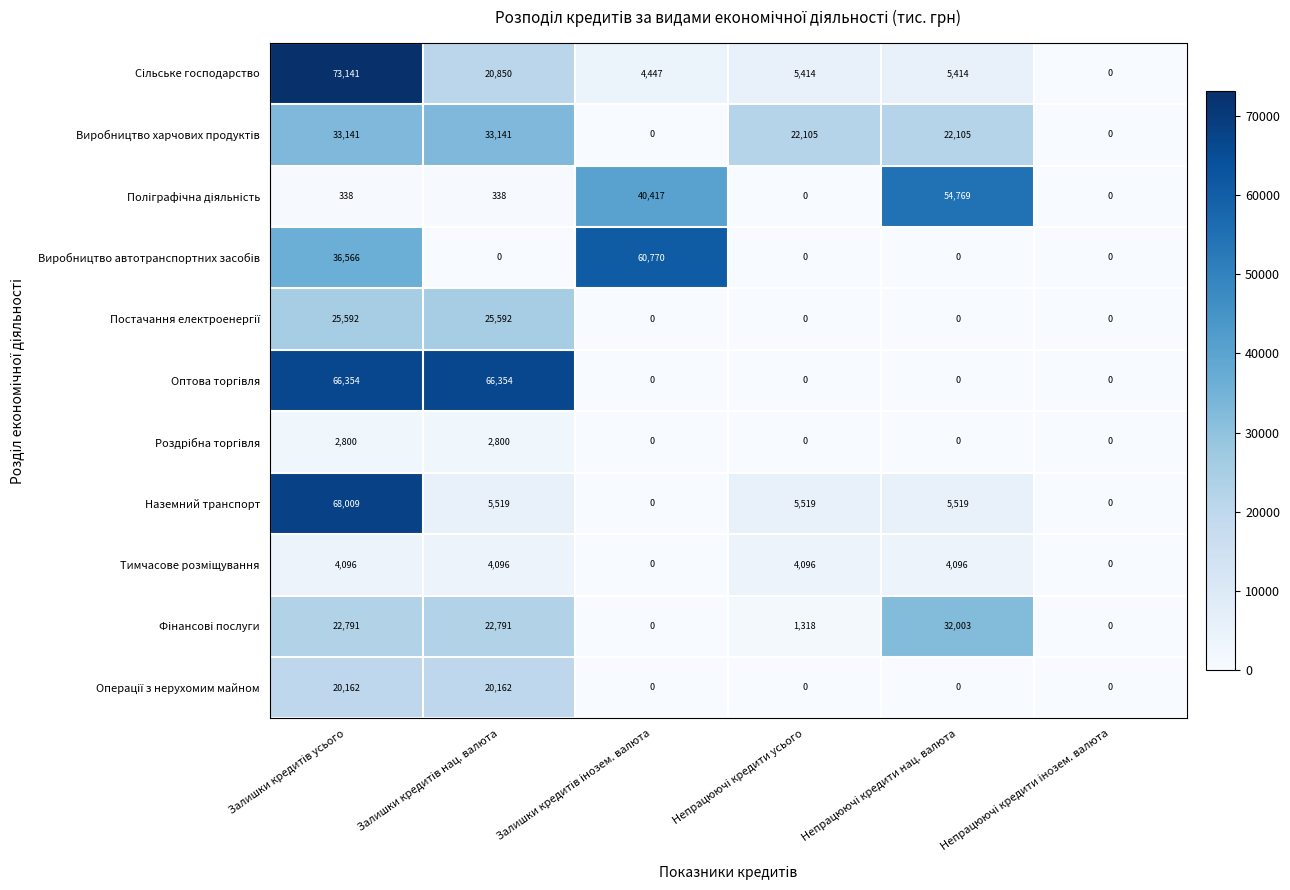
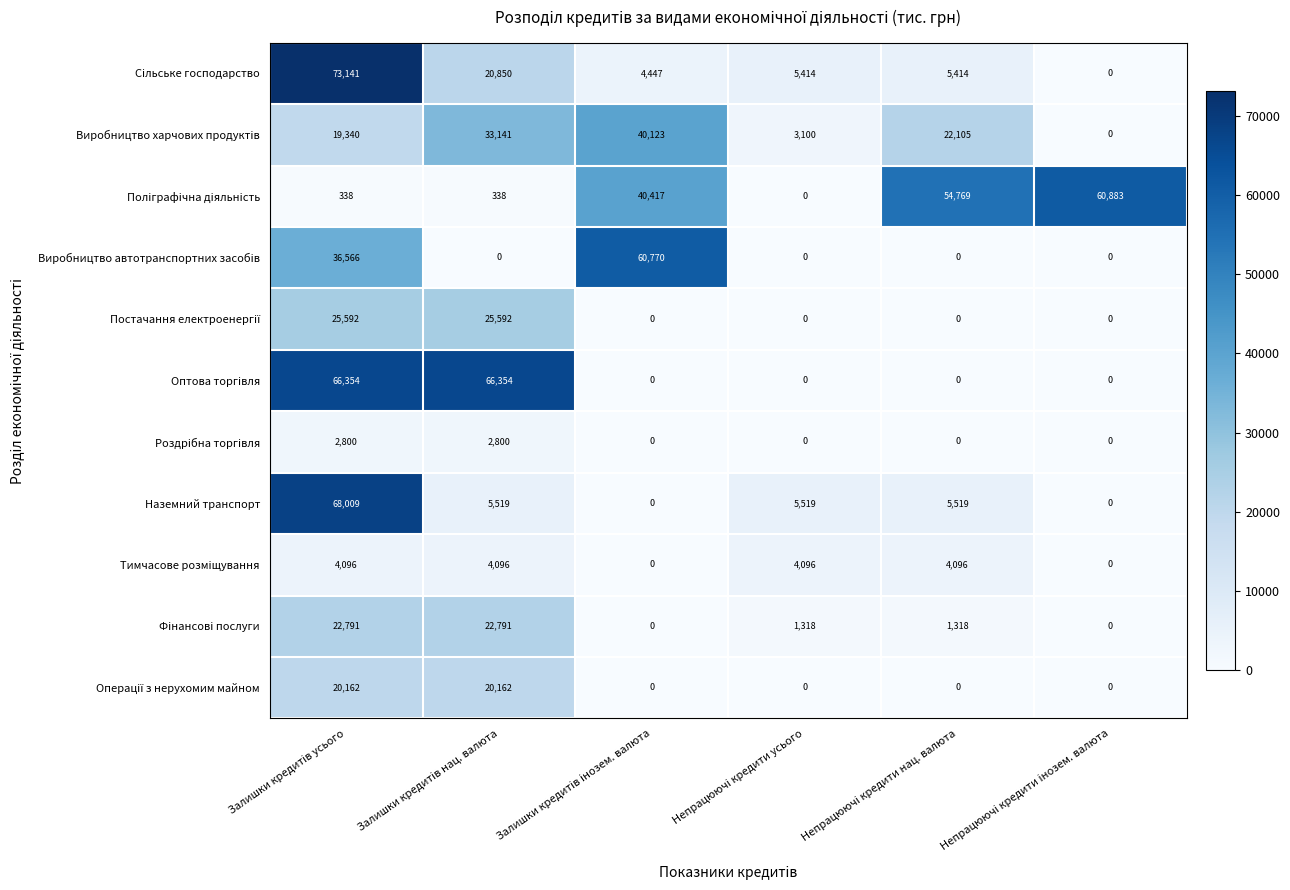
  {
    "Сільське господарство": {
      "Залишки кредитів усього": "73,141",
      "Залишки кредитів нац. валюта": "20,850",
      "Залишки кредитів інозем. валюта": "4,447",
      "Непрацюючі кредити усього": "5,414",
      "Непрацюючі кредити нац. валюта": "5,414",
      "Непрацюючі кредити інозем. валюта": "0"
    },
    "Виробництво харчових продуктів": {
-     "Залишки кредитів усього": "33,141",
+     "Залишки кредитів усього": "19,340",
      "Залишки кредитів нац. валюта": "33,141",
-     "Залишки кредитів інозем. валюта": "0",
-     "Непрацюючі кредити усього": "22,105",
+     "Залишки кредитів інозем. валюта": "40,123",
+     "Непрацюючі кредити усього": "3,100",
      "Непрацюючі кредити нац. валюта": "22,105",
      "Непрацюючі кредити інозем. валюта": "0"
    },
    "Поліграфічна діяльність": {
      "Залишки кредитів усього": "338",
      "Залишки кредитів нац. валюта": "338",
      "Залишки кредитів інозем. валюта": "40,417",
      "Непрацюючі кредити усього": "0",
      "Непрацюючі кредити нац. валюта": "54,769",
-     "Непрацюючі кредити інозем. валюта": "0"
+     "Непрацюючі кредити інозем. валюта": "60,883"
    },
    "Виробництво автотранспортних засобів": {
      "Залишки кредитів усього": "36,566",
      "Залишки кредитів нац. валюта": "0",
      "Залишки кредитів інозем. валюта": "60,770",
      "Непрацюючі кредити усього": "0",
      "Непрацюючі кредити нац. валюта": "0",
      "Непрацюючі кредити інозем. валюта": "0"
    },
    "Постачання електроенергії": {
      "Залишки кредитів усього": "25,592",
      "Залишки кредитів нац. валюта": "25,592",
      "Залишки кредитів інозем. валюта": "0",
      "Непрацюючі кредити усього": "0",
      "Непрацюючі кредити нац. валюта": "0",
      "Непрацюючі кредити інозем. валюта": "0"
    },
    "Оптова торгівля": {
      "Залишки кредитів усього": "66,354",
      "Залишки кредитів нац. валюта": "66,354",
      "Залишки кредитів інозем. валюта": "0",
      "Непрацюючі кредити усього": "0",
      "Непрацюючі кредити нац. валюта": "0",
      "Непрацюючі кредити інозем. валюта": "0"
    },
    "Роздрібна торгівля": {
      "Залишки кредитів усього": "2,800",
      "Залишки кредитів нац. валюта": "2,800",
      "Залишки кредитів інозем. валюта": "0",
      "Непрацюючі кредити усього": "0",
      "Непрацюючі кредити нац. валюта": "0",
      "Непрацюючі кредити інозем. валюта": "0"
    },
    "Наземний транспорт": {
      "Залишки кредитів усього": "68,009",
      "Залишки кредитів нац. валюта": "5,519",
      "Залишки кредитів інозем. валюта": "0",
      "Непрацюючі кредити усього": "5,519",
      "Непрацюючі кредити нац. валюта": "5,519",
      "Непрацюючі кредити інозем. валюта": "0"
    },
    "Тимчасове розміщування": {
      "Залишки кредитів усього": "4,096",
      "Залишки кредитів нац. валюта": "4,096",
      "Залишки кредитів інозем. валюта": "0",
      "Непрацюючі кредити усього": "4,096",
      "Непрацюючі кредити нац. валюта": "4,096",
      "Непрацюючі кредити інозем. валюта": "0"
    },
    "Фінансові послуги": {
      "Залишки кредитів усього": "22,791",
      "Залишки кредитів нац. валюта": "22,791",
      "Залишки кредитів інозем. валюта": "0",
      "Непрацюючі кредити усього": "1,318",
-     "Непрацюючі кредити нац. валюта": "32,003",
+     "Непрацюючі кредити нац. валюта": "1,318",
      "Непрацюючі кредити інозем. валюта": "0"
    },
    "Операції з нерухомим майном": {
      "Залишки кредитів усього": "20,162",
      "Залишки кредитів нац. валюта": "20,162",
      "Залишки кредитів інозем. валюта": "0",
      "Непрацюючі кредити усього": "0",
      "Непрацюючі кредити нац. валюта": "0",
      "Непрацюючі кредити інозем. валюта": "0"
    }
  }
